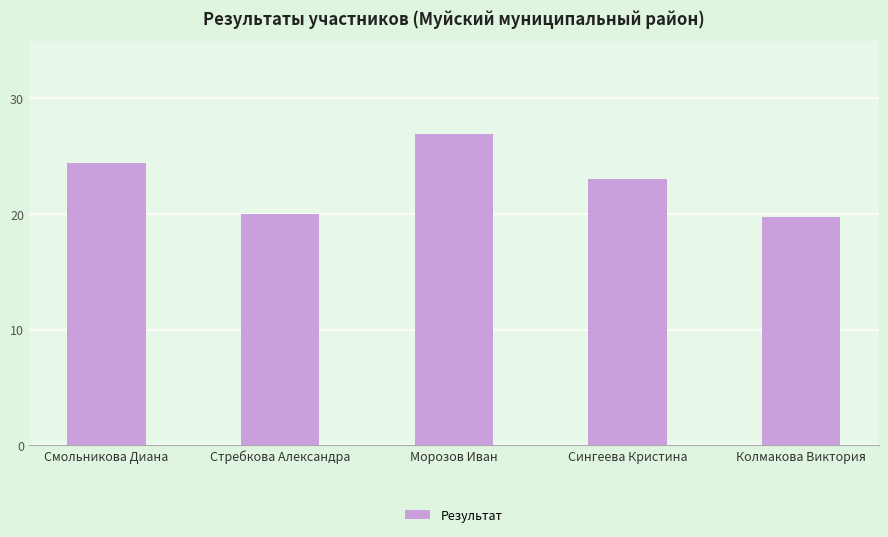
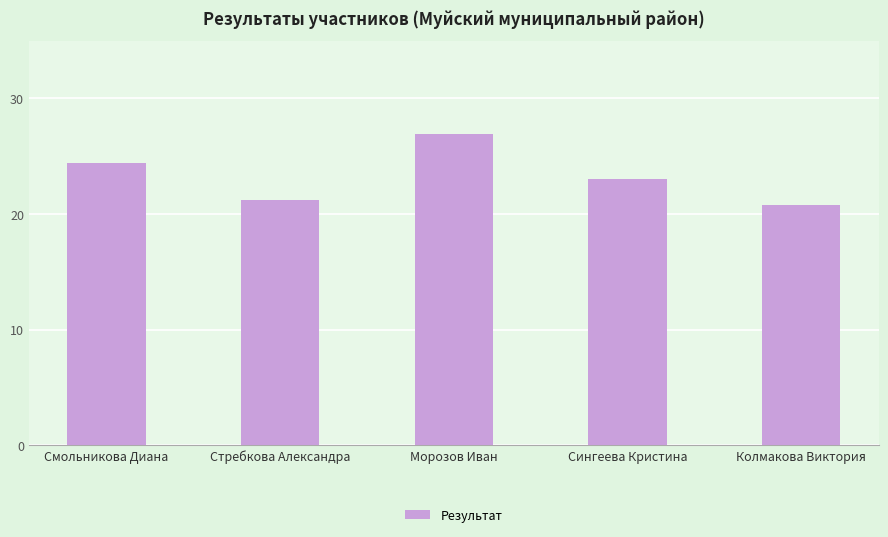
  {
    "Смольникова Диана": 24.4,
-   "Стребкова Александра": 20.0,
+   "Стребкова Александра": 21.2,
    "Морозов Иван": 26.9,
    "Сингеева Кристина": 23.0,
-   "Колмакова Виктория": 19.7
+   "Колмакова Виктория": 20.8
  }
